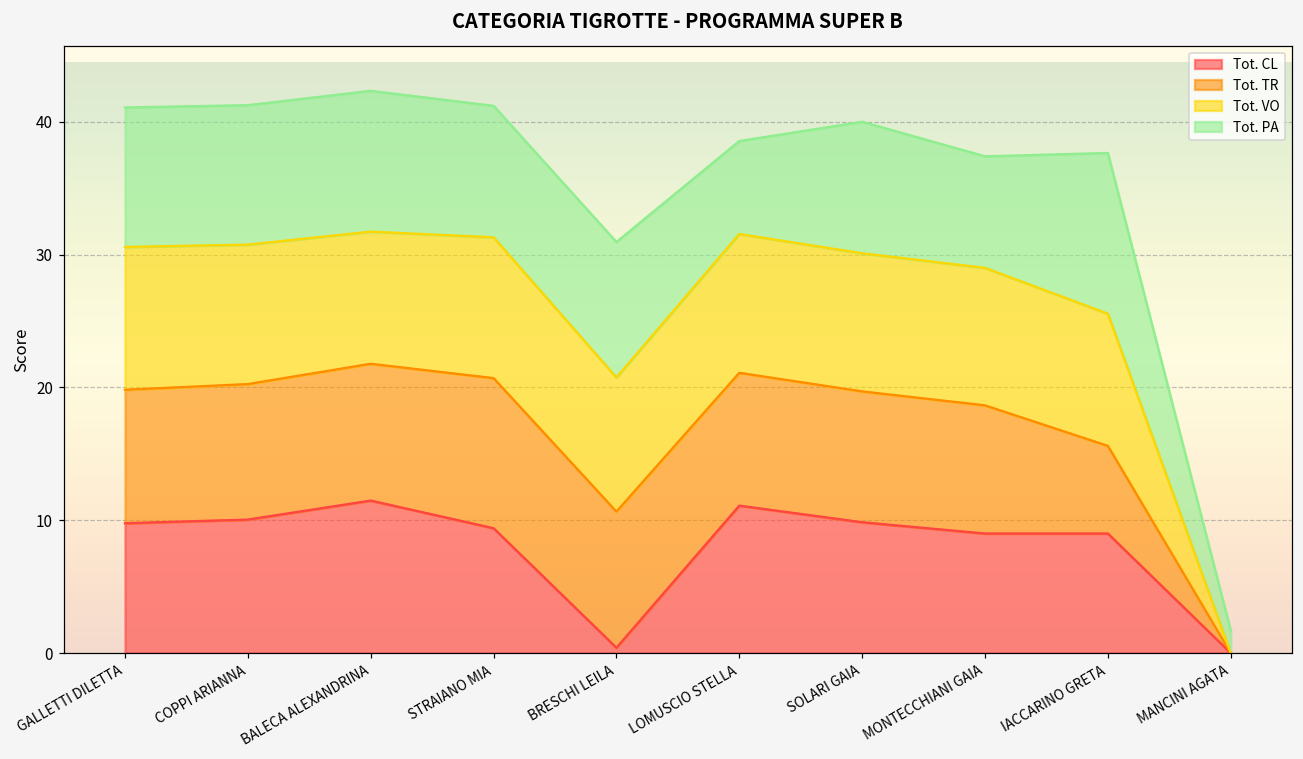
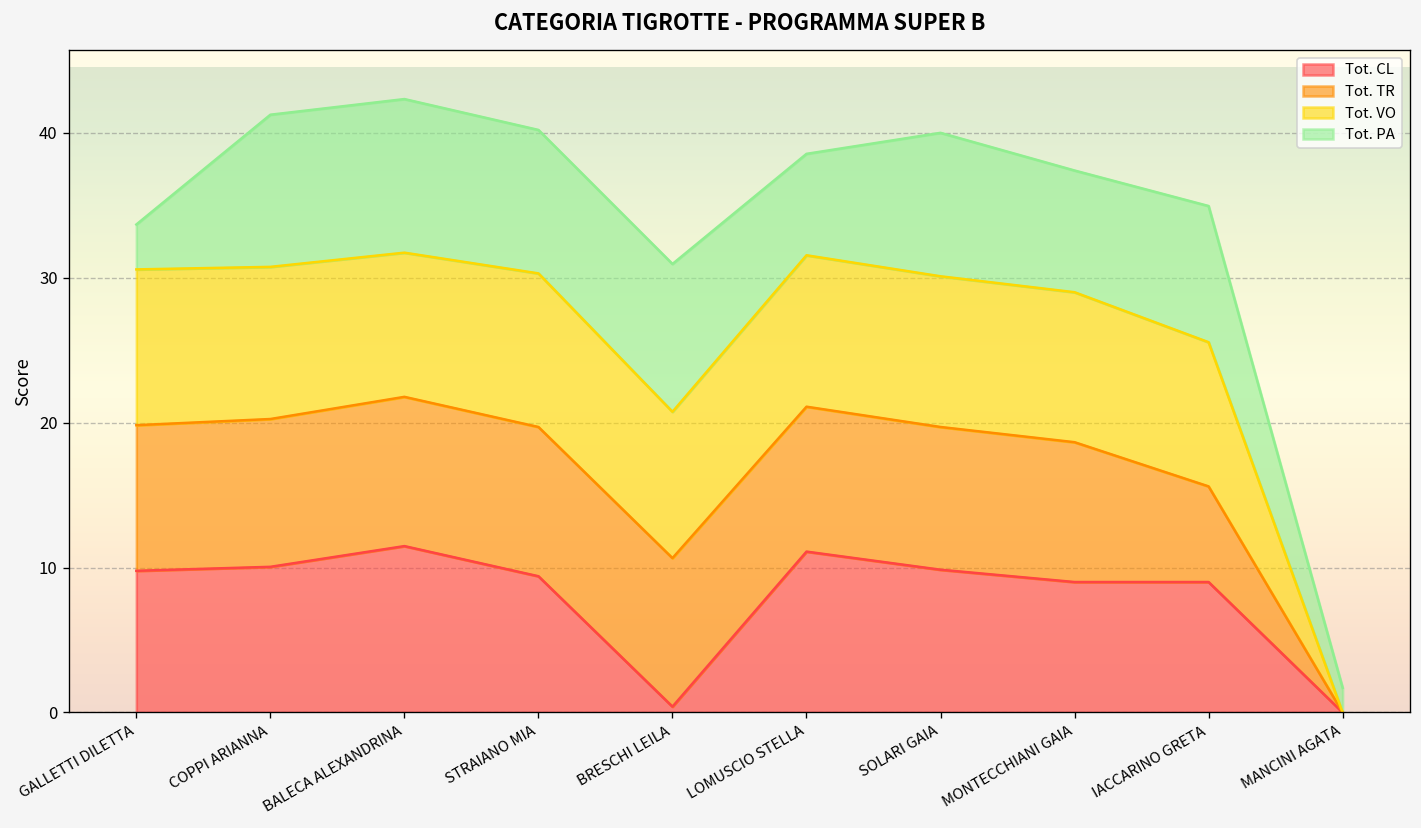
  {
    "Tot. CL": {
      "GALLETTI DILETTA": 9.8,
      "COPPI ARIANNA": 10.1,
      "BALECA ALEXANDRINA": 11.5,
      "STRAIANO MIA": 9.4,
      "BRESCHI LEILA": 0.4,
      "LOMUSCIO STELLA": 11.1,
      "SOLARI GAIA": 9.9,
      "MONTECCHIANI GAIA": 9.0,
      "IACCARINO GRETA": 9.0
    },
    "Tot. TR": {
      "GALLETTI DILETTA": 10.1,
      "COPPI ARIANNA": 10.2,
      "BALECA ALEXANDRINA": 10.3,
-     "STRAIANO MIA": 11.3,
+     "STRAIANO MIA": 10.3,
      "BRESCHI LEILA": 10.3,
      "LOMUSCIO STELLA": 10.0,
      "SOLARI GAIA": 9.9,
      "MONTECCHIANI GAIA": 9.6,
      "IACCARINO GRETA": 6.6
    },
    "Tot. VO": {
      "GALLETTI DILETTA": 10.8,
      "COPPI ARIANNA": 10.5,
      "BALECA ALEXANDRINA": 10.0,
      "STRAIANO MIA": 10.6,
      "BRESCHI LEILA": 10.1,
      "LOMUSCIO STELLA": 10.5,
      "SOLARI GAIA": 10.4,
      "MONTECCHIANI GAIA": 10.4,
      "IACCARINO GRETA": 9.9
    },
    "Tot. PA": {
-     "GALLETTI DILETTA": 10.5,
+     "GALLETTI DILETTA": 3.1,
      "COPPI ARIANNA": 10.5,
      "BALECA ALEXANDRINA": 10.6,
      "STRAIANO MIA": 9.9,
      "BRESCHI LEILA": 10.2,
      "LOMUSCIO STELLA": 7.0,
      "SOLARI GAIA": 9.9,
      "MONTECCHIANI GAIA": 8.4,
-     "IACCARINO GRETA": 12.1,
+     "IACCARINO GRETA": 9.4,
      "MANCINI AGATA": 1.7
    }
  }
